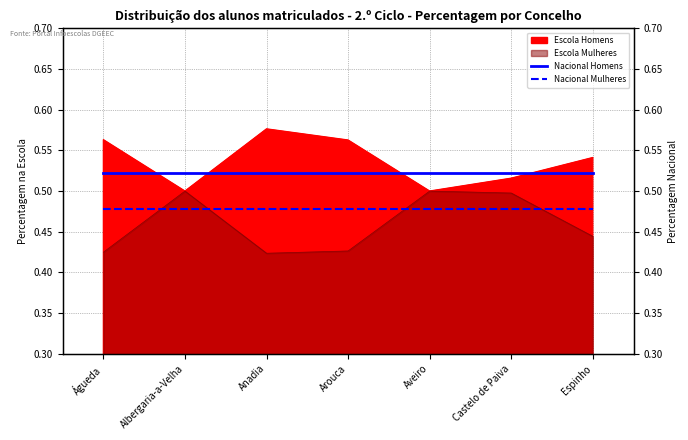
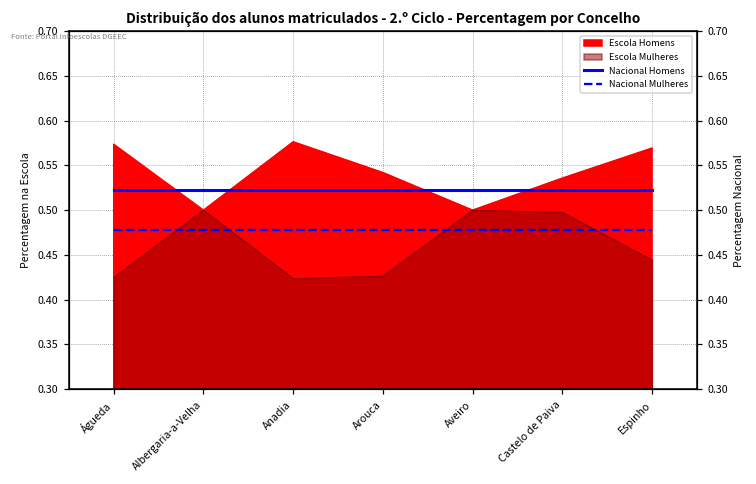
  {
    "Escola Homens": {
-     "Águeda": 0.56,
+     "Águeda": 0.57,
      "Anadia": 0.58,
-     "Arouca": 0.56,
-     "Castelo de Paiva": 0.52,
-     "Espinho": 0.54
+     "Arouca": 0.54,
+     "Castelo de Paiva": 0.54,
+     "Espinho": 0.57
    },
    "Escola Mulheres": {
      "Águeda": 0.42,
      "Anadia": 0.42,
      "Arouca": 0.43,
      "Castelo de Paiva": 0.50,
      "Espinho": 0.44
    }
  }
